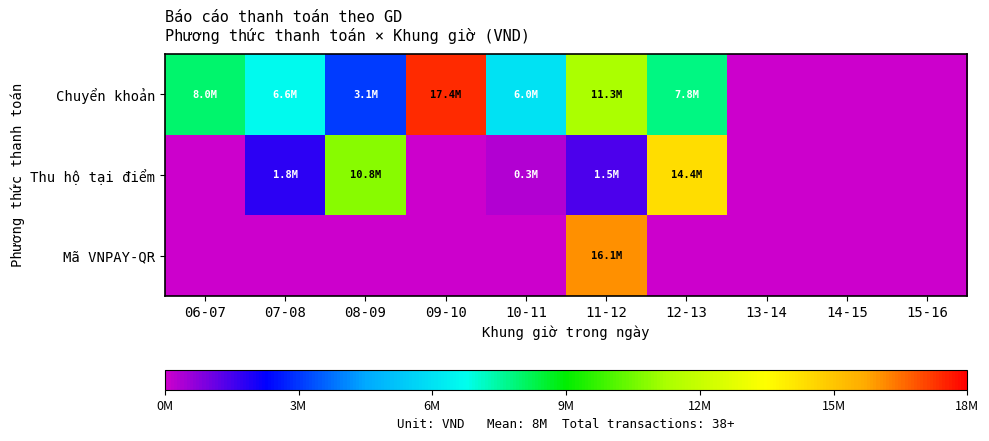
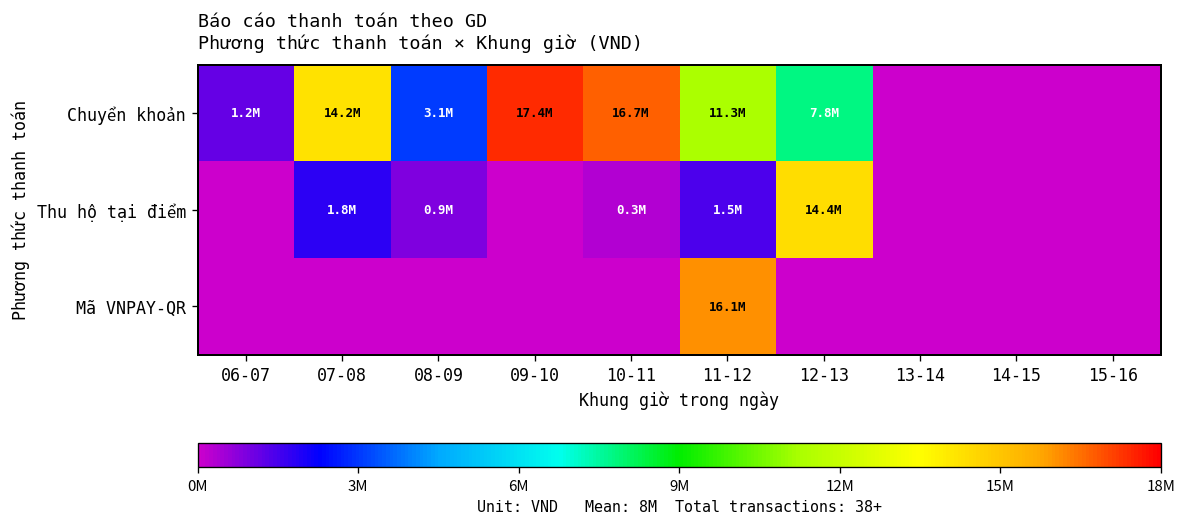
  {
    "Chuyển khoản": {
-     "06-07": "8.0M",
-     "07-08": "6.6M",
+     "06-07": "1.2M",
+     "07-08": "14.2M",
      "08-09": "3.1M",
      "09-10": "17.4M",
-     "10-11": "6.0M",
+     "10-11": "16.7M",
      "11-12": "11.3M",
      "12-13": "7.8M"
    },
    "Thu hộ tại điểm": {
      "07-08": "1.8M",
-     "08-09": "10.8M",
+     "08-09": "0.9M",
      "10-11": "0.3M",
      "11-12": "1.5M",
      "12-13": "14.4M"
    },
    "Mã VNPAY-QR": {
      "11-12": "16.1M"
    }
  }
